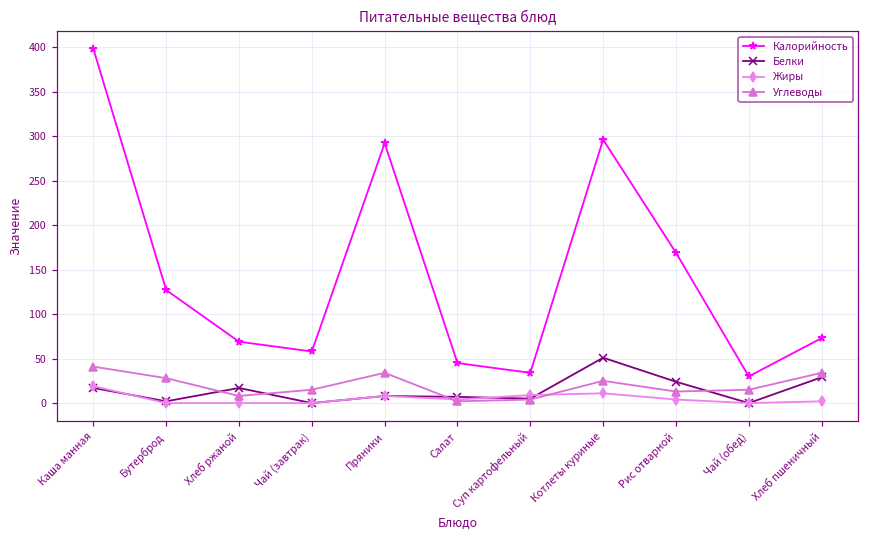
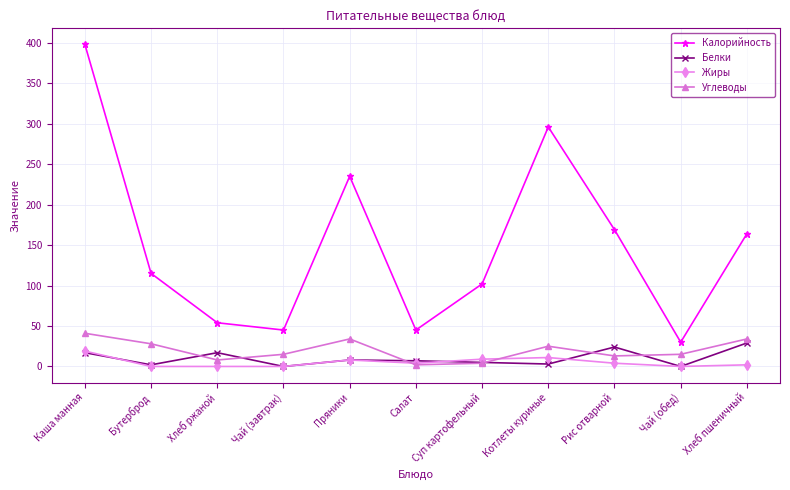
  {
    "Калорийность": {
      "Каша манная": 400,
-     "Бутерброд": 130,
-     "Хлеб ржаной": 70,
-     "Чай (завтрак)": 60,
-     "Пряники": 290,
+     "Бутерброд": 120,
+     "Хлеб ржаной": 50,
+     "Чай (завтрак)": 50,
+     "Пряники": 240,
      "Салат": 50,
-     "Суп картофельный": 30,
+     "Суп картофельный": 100,
      "Котлеты куриные": 300,
      "Рис отварной": 170,
      "Чай (обед)": 30,
-     "Хлеб пшеничный": 70
+     "Хлеб пшеничный": 160
    },
    "Белки": {
      "Хлеб ржаной": 20,
-     "Котлеты куриные": 50,
+     "Котлеты куриные": 0,
      "Рис отварной": 20,
      "Хлеб пшеничный": 30
    }
  }
